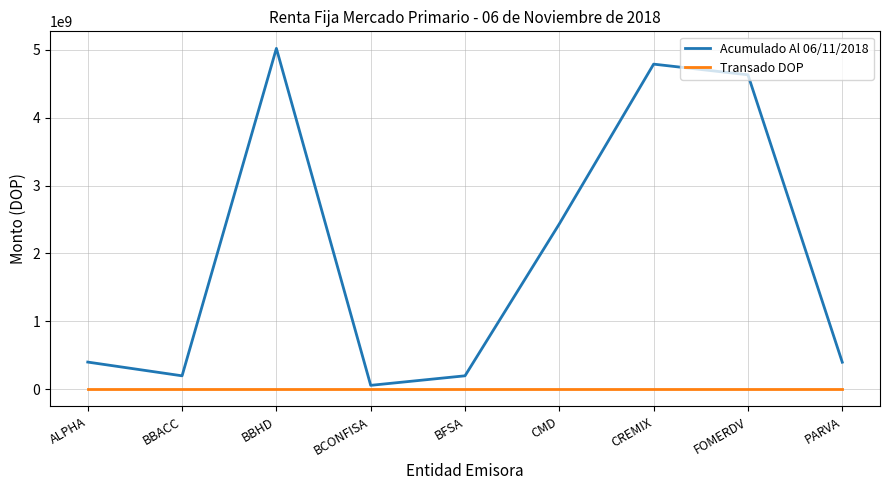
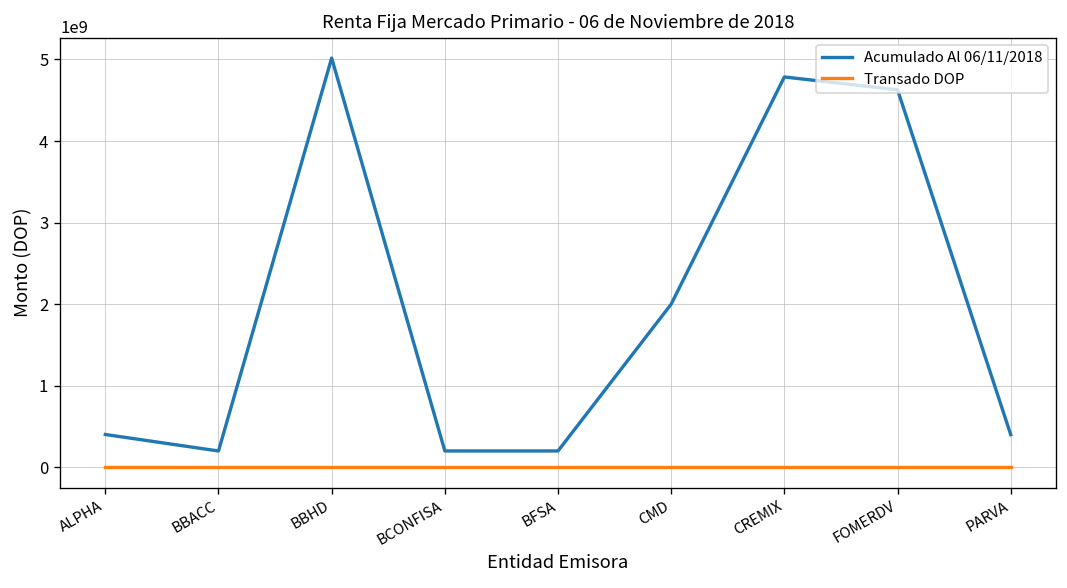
  {
    "Acumulado Al 06/11/2018": {
      "ALPHA": 400000000,
      "BBACC": 200000000,
      "BBHD": 5000000000,
-     "BCONFISA": 100000000,
+     "BCONFISA": 200000000,
      "BFSA": 200000000,
-     "CMD": 2400000000,
+     "CMD": 2000000000,
      "CREMIX": 4800000000,
      "PARVA": 400000000
    },
    "Transado DOP": {
      "ALPHA": 0,
      "BBACC": 0,
      "BBHD": 0,
      "BCONFISA": 0,
      "BFSA": 0,
      "CMD": 0,
      "CREMIX": 0,
      "FOMERDV": 0,
      "PARVA": 0
    }
  }
